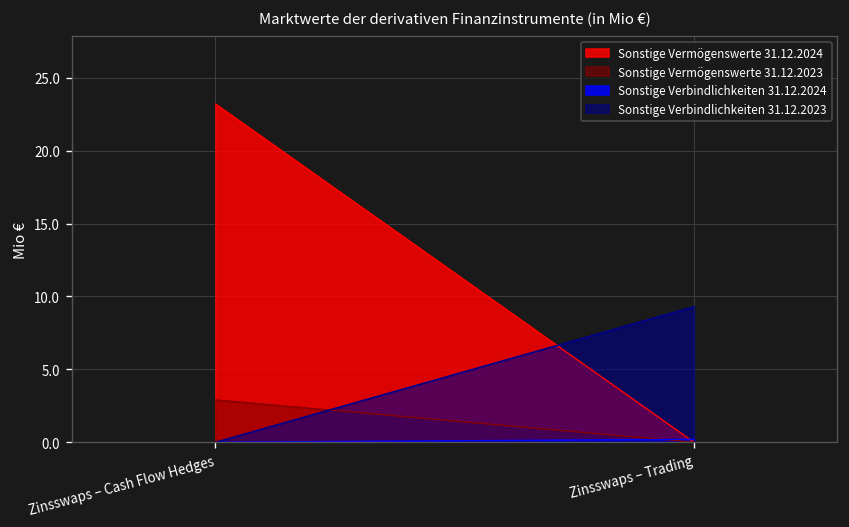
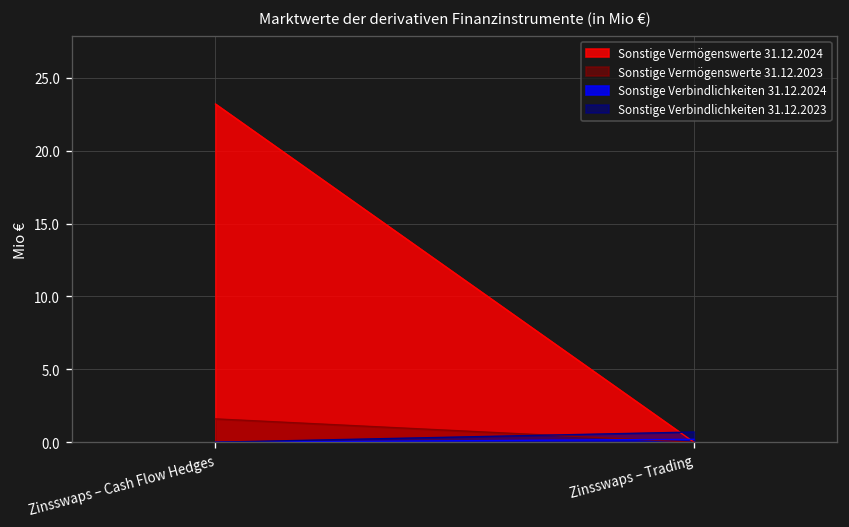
  {
    "Sonstige Vermögenswerte 31.12.2024": {
      "Zinsswaps – Cash Flow Hedges": 23.2
    },
    "Sonstige Vermögenswerte 31.12.2023": {
-     "Zinsswaps – Cash Flow Hedges": 2.9
+     "Zinsswaps – Cash Flow Hedges": 1.6
    },
    "Sonstige Verbindlichkeiten 31.12.2023": {
-     "Zinsswaps – Trading": 9.3
+     "Zinsswaps – Trading": 0.7
    }
  }
